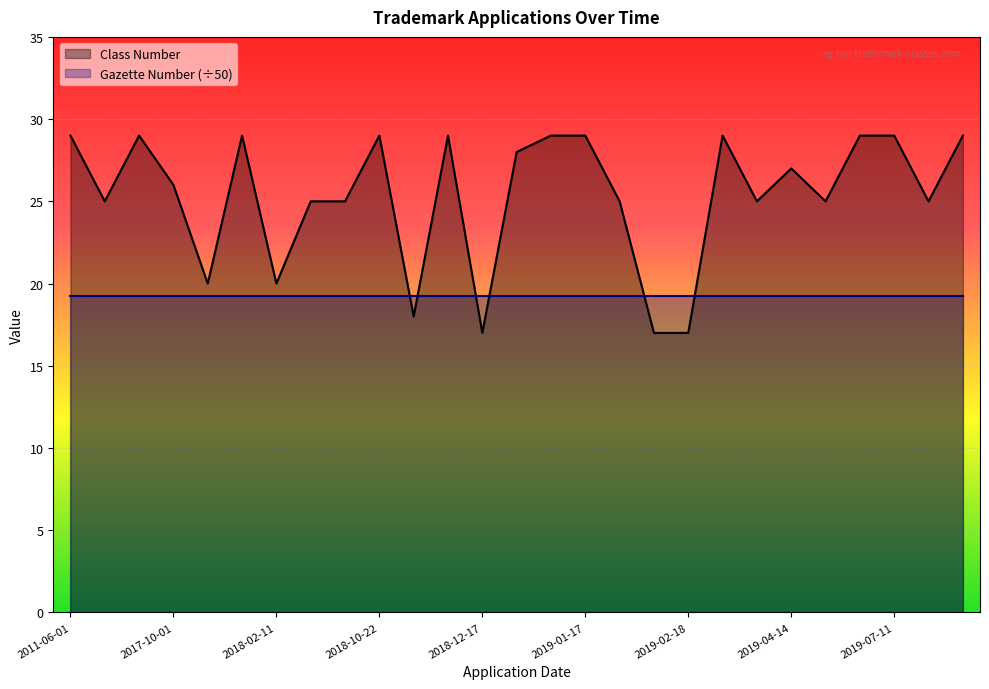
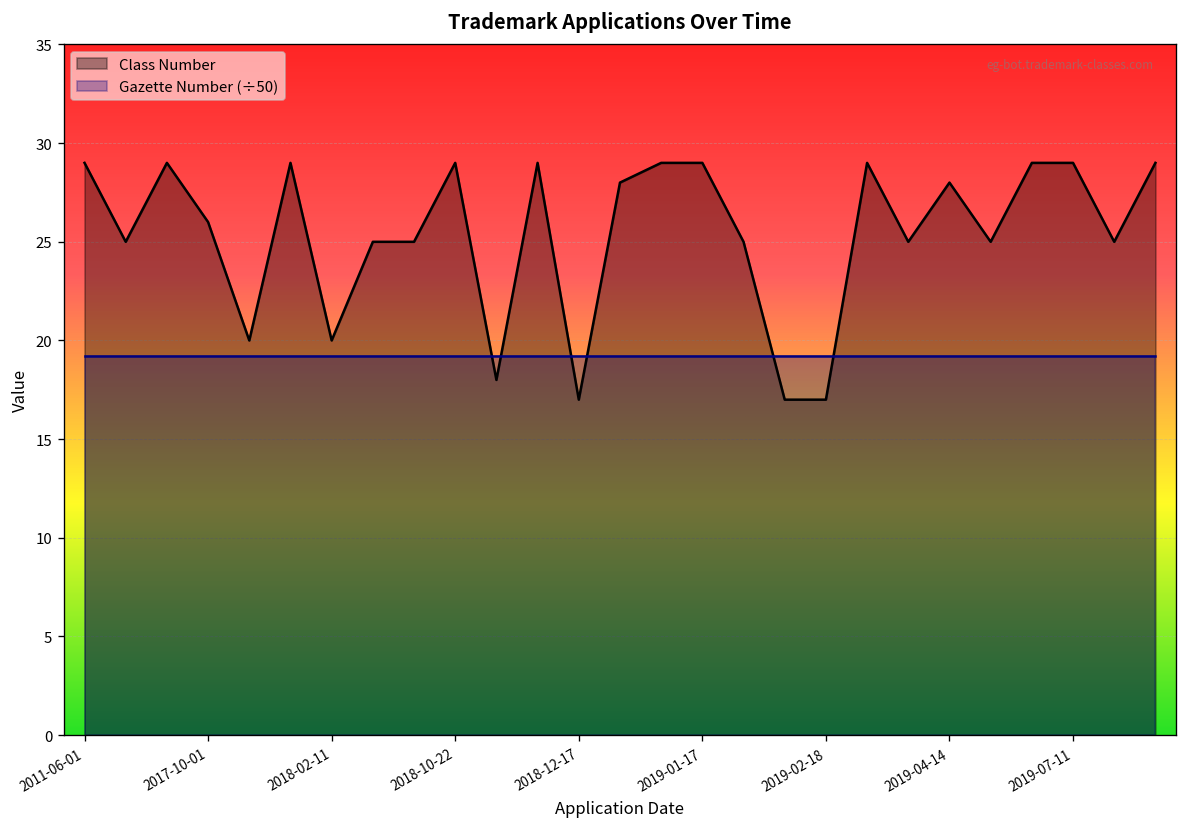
  {
    "Class Number": {
      "2011-06-01": 29,
      "2017-10-01": 26,
      "2018-02-11": 20,
      "2018-10-22": 29,
      "2018-12-17": 17,
      "2019-01-17": 29,
      "2019-02-18": 17,
-     "2019-04-14": 27,
+     "2019-04-14": 28,
      "2019-07-11": 29
    },
    "Gazette Number (÷50)": {
      "2011-06-01": 19.2,
      "2017-10-01": 19.2,
      "2018-02-11": 19.2,
      "2018-10-22": 19.2,
      "2018-12-17": 19.2,
      "2019-01-17": 19.2,
      "2019-02-18": 19.2,
      "2019-04-14": 19.2,
      "2019-07-11": 19.2
    }
  }
